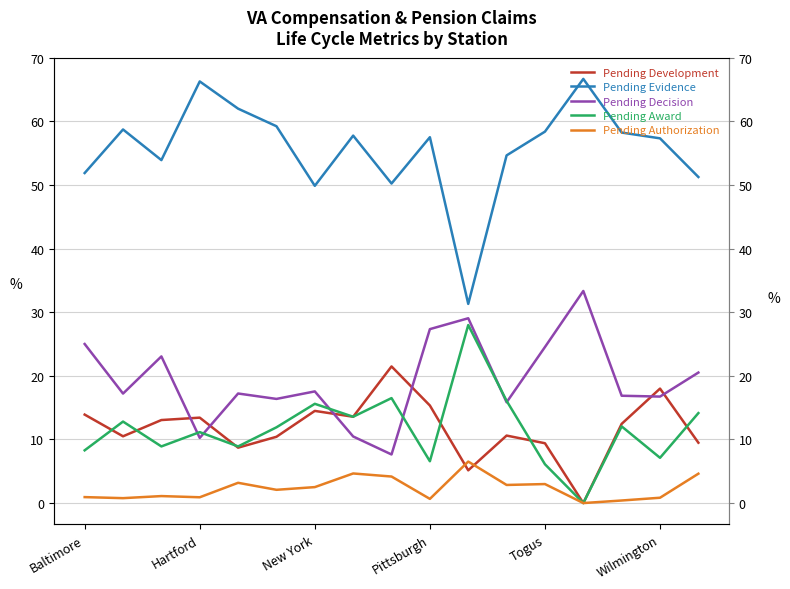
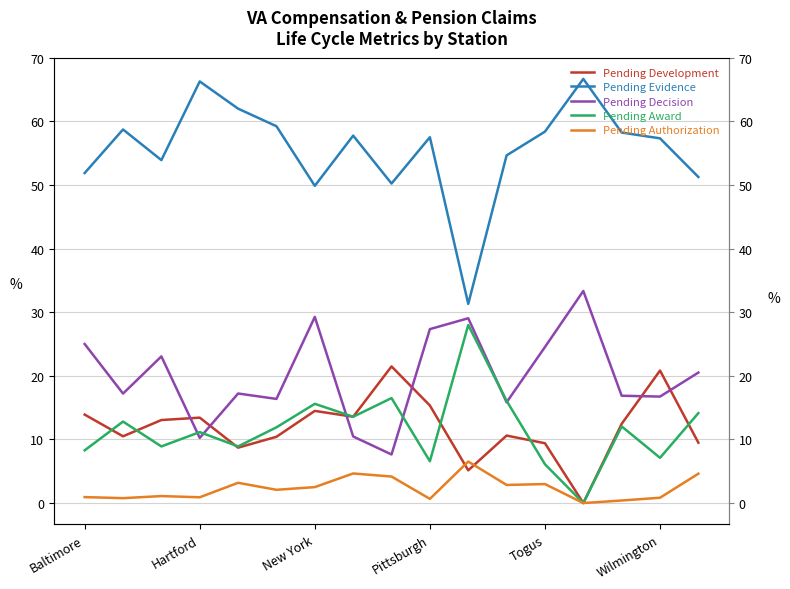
  {
    "Pending Development": {
      "Baltimore": 14,
      "Hartford": 13,
      "New York": 14,
      "Pittsburgh": 15,
      "Togus": 9,
-     "Wilmington": 18
+     "Wilmington": 21
    },
    "Pending Evidence": {
      "Baltimore": 52,
      "Hartford": 66,
      "New York": 50,
      "Pittsburgh": 58,
      "Togus": 58,
      "Wilmington": 57
    },
    "Pending Decision": {
      "Baltimore": 25,
      "Hartford": 10,
-     "New York": 18,
+     "New York": 29,
      "Pittsburgh": 27,
      "Togus": 25,
      "Wilmington": 17
    },
    "Pending Award": {
      "Baltimore": 8,
      "Hartford": 11,
      "New York": 16,
      "Pittsburgh": 7,
      "Togus": 6,
      "Wilmington": 7
    },
    "Pending Authorization": {
      "Baltimore": 1,
      "Hartford": 1,
      "New York": 3,
      "Pittsburgh": 1,
      "Togus": 3,
      "Wilmington": 1
    }
  }
